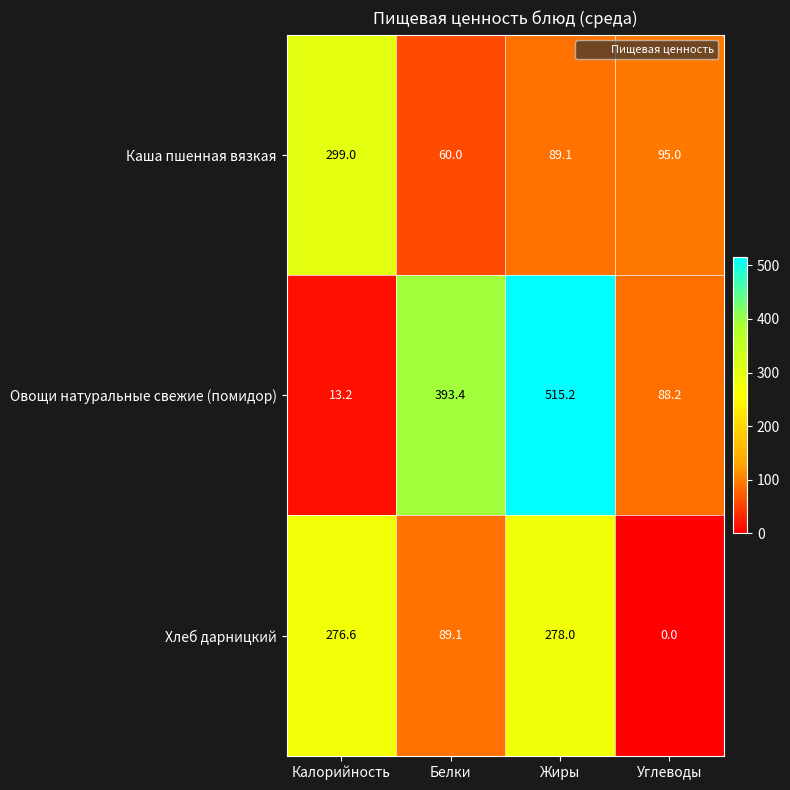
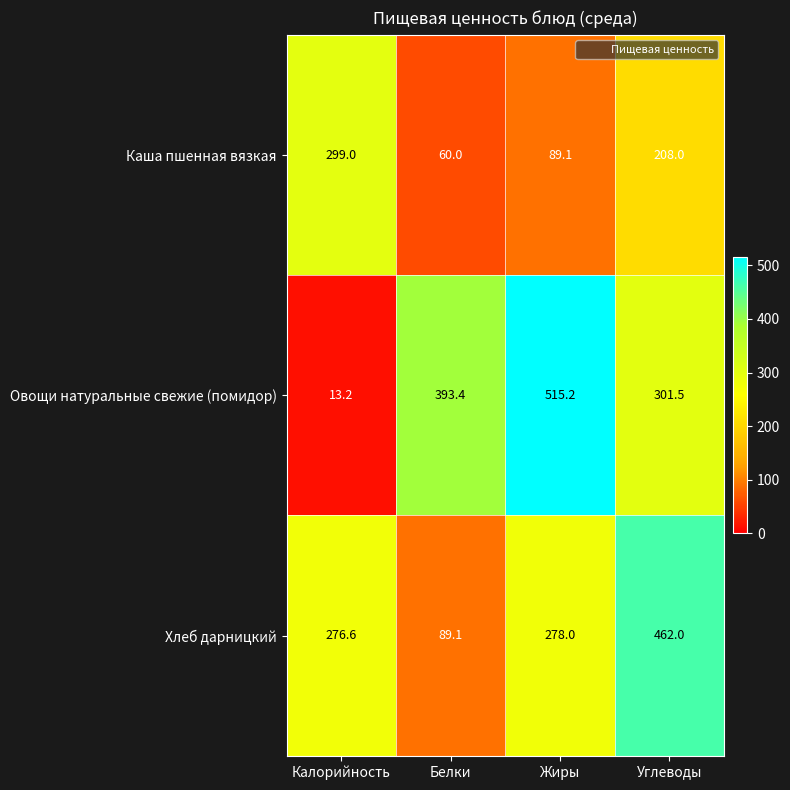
  {
    "Каша пшенная вязкая": {
      "Калорийность": 299.0,
      "Белки": 60.0,
      "Жиры": 89.1,
-     "Углеводы": 95.0
+     "Углеводы": 208.0
    },
    "Овощи натуральные свежие (помидор)": {
      "Калорийность": 13.2,
      "Белки": 393.4,
      "Жиры": 515.2,
-     "Углеводы": 88.2
+     "Углеводы": 301.5
    },
    "Хлеб дарницкий": {
      "Калорийность": 276.6,
      "Белки": 89.1,
      "Жиры": 278.0,
-     "Углеводы": 0.0
+     "Углеводы": 462.0
    }
  }
